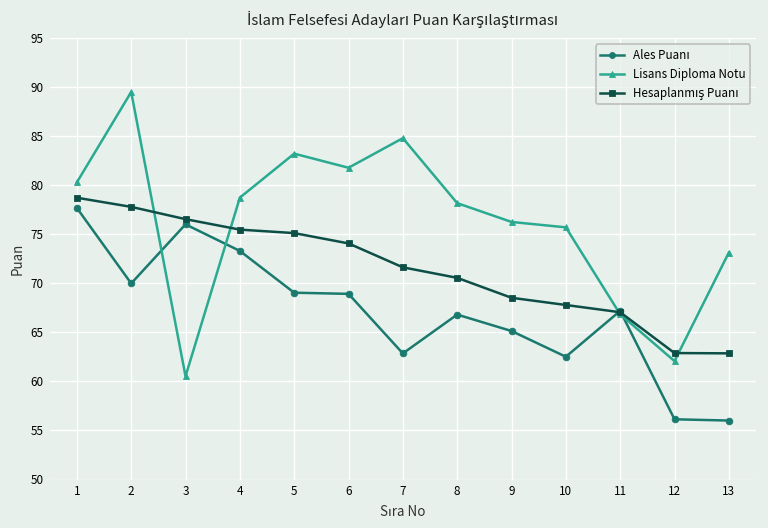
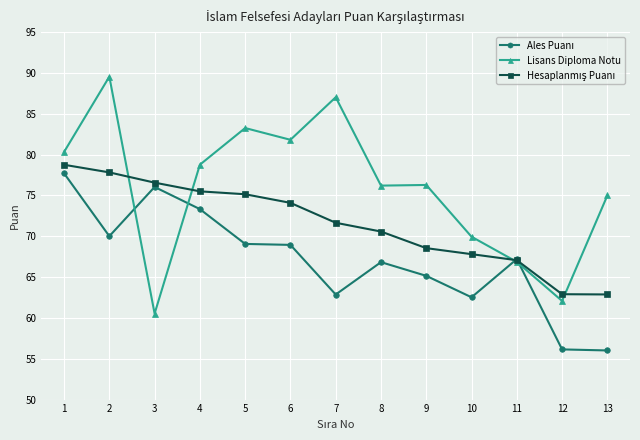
  {
    "Lisans Diploma Notu": {
      "1": 80,
      "2": 90,
      "3": 61,
      "4": 79,
      "5": 83,
      "6": 82,
-     "7": 85,
-     "8": 78,
+     "7": 87,
+     "8": 76,
      "9": 76,
-     "10": 76,
+     "10": 70,
      "12": 62,
-     "13": 73
+     "13": 75
    }
  }
